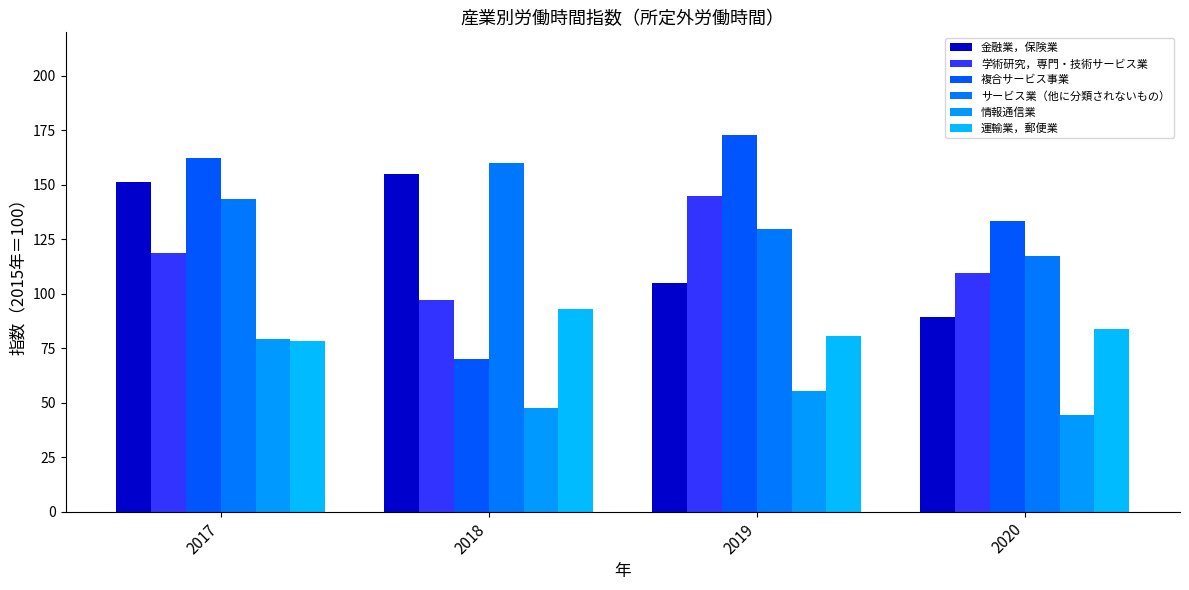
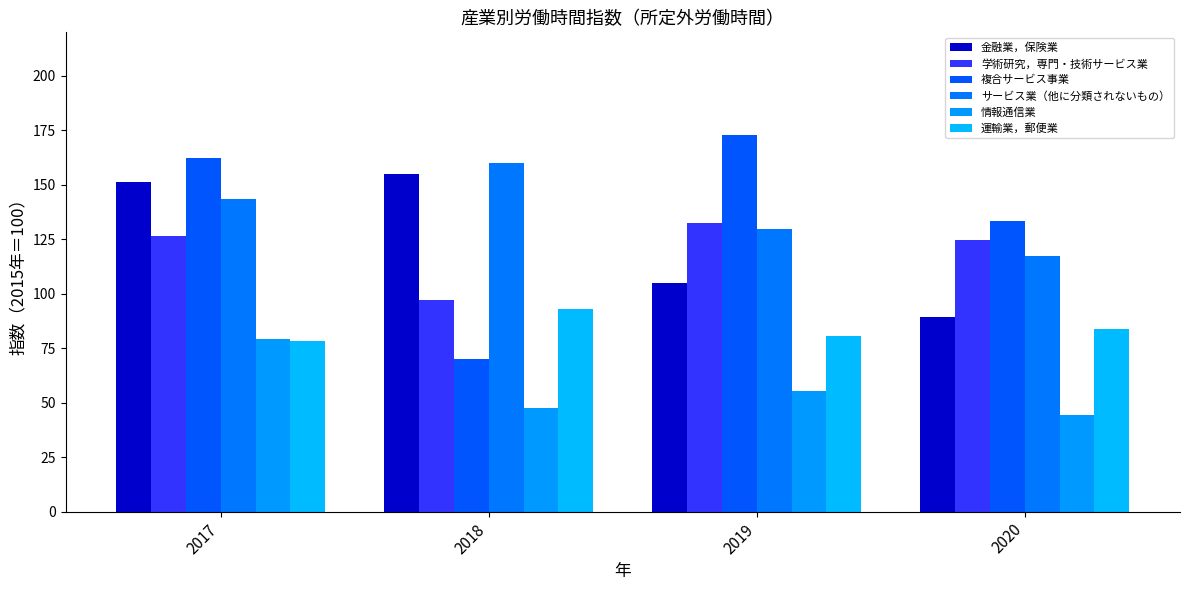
  {
    "金融業，保険業": {
      "2017": 152,
      "2018": 155,
      "2019": 105,
      "2020": 89
    },
    "学術研究，専門・技術サービス業": {
-     "2017": 119,
+     "2017": 126,
      "2018": 97,
-     "2019": 145,
-     "2020": 110
+     "2019": 133,
+     "2020": 125
    }
  }
